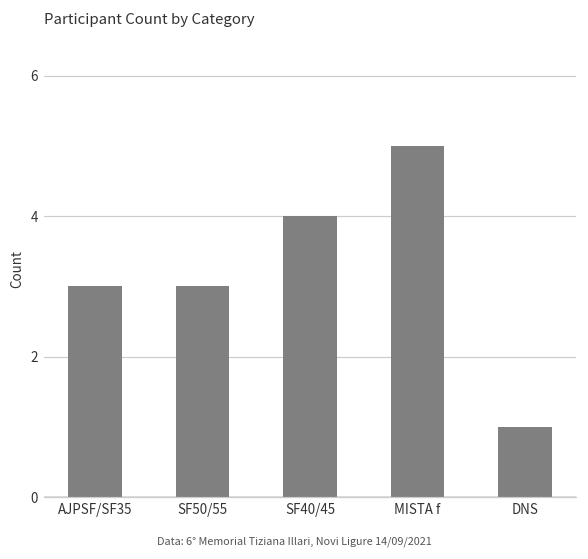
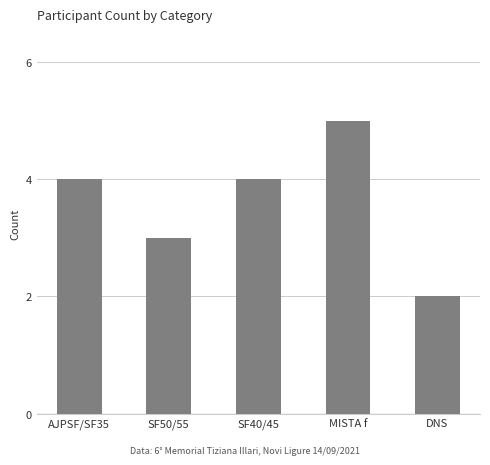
  {
-   "AJPSF/SF35": 3,
+   "AJPSF/SF35": 4,
    "SF50/55": 3,
    "SF40/45": 4,
    "MISTA f": 5,
-   "DNS": 1
+   "DNS": 2
  }
